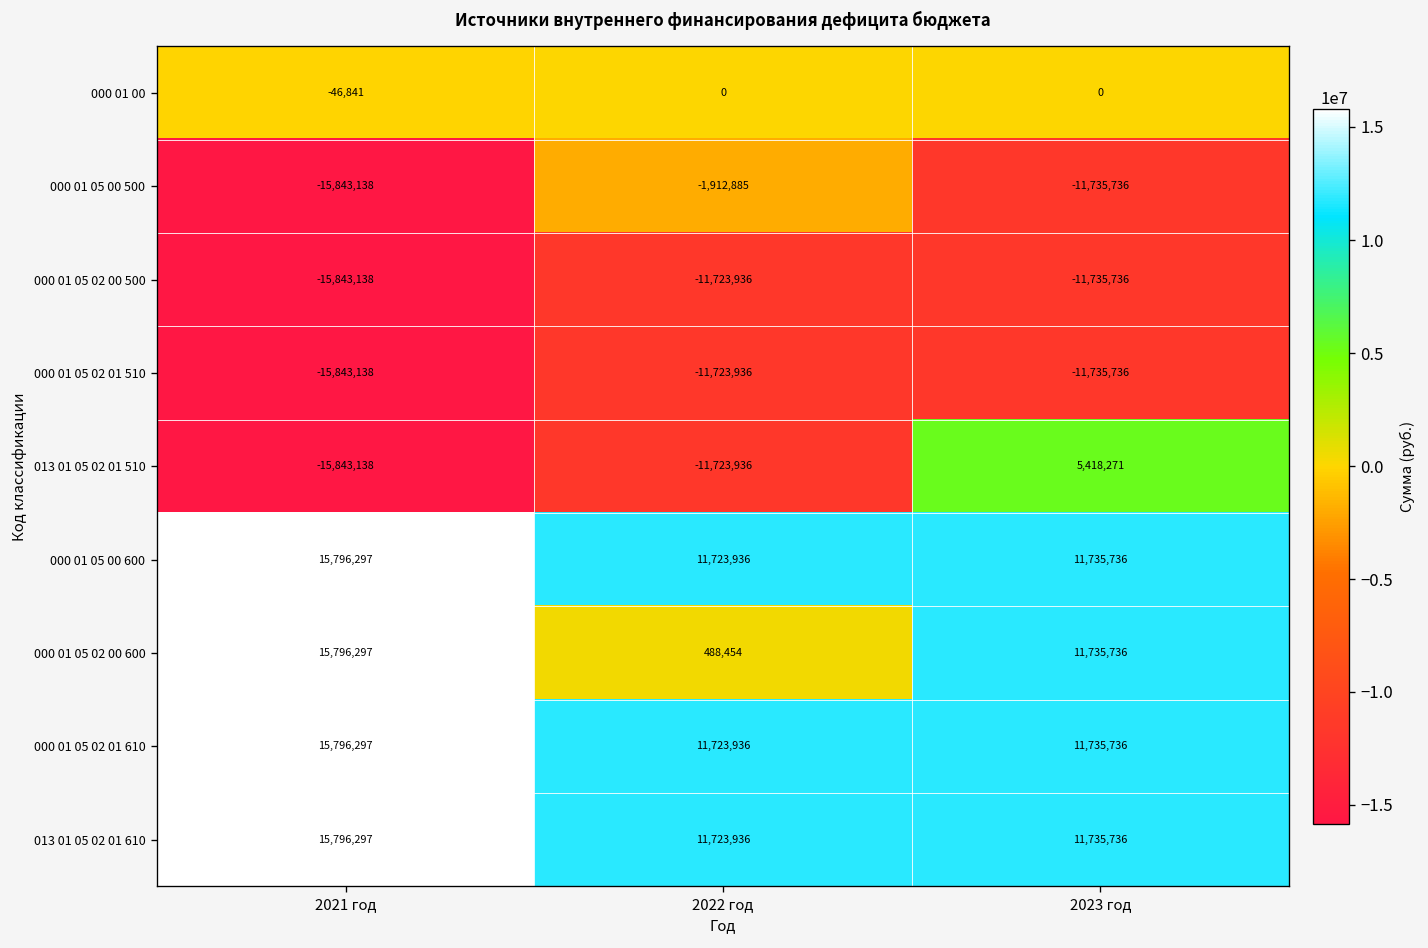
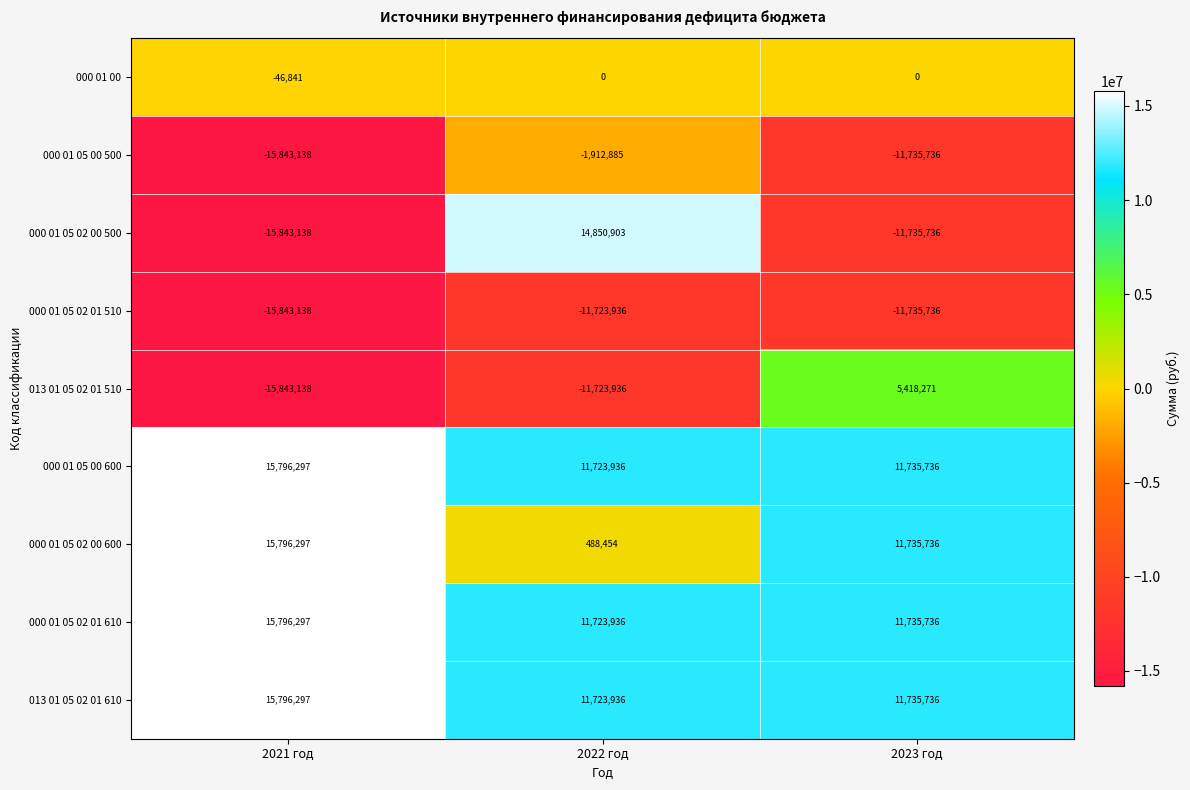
  {
    "000 01 00": {
      "2021 год": "-46,841",
      "2022 год": "0",
      "2023 год": "0"
    },
    "000 01 05 00 500": {
      "2021 год": "-15,843,138",
      "2022 год": "-1,912,885",
      "2023 год": "-11,735,736"
    },
    "000 01 05 02 00 500": {
      "2021 год": "-15,843,138",
-     "2022 год": "-11,723,936",
+     "2022 год": "14,850,903",
      "2023 год": "-11,735,736"
    },
    "000 01 05 02 01 510": {
      "2021 год": "-15,843,138",
      "2022 год": "-11,723,936",
      "2023 год": "-11,735,736"
    },
    "013 01 05 02 01 510": {
      "2021 год": "-15,843,138",
      "2022 год": "-11,723,936",
      "2023 год": "5,418,271"
    },
    "000 01 05 00 600": {
      "2021 год": "15,796,297",
      "2022 год": "11,723,936",
      "2023 год": "11,735,736"
    },
    "000 01 05 02 00 600": {
      "2021 год": "15,796,297",
      "2022 год": "488,454",
      "2023 год": "11,735,736"
    },
    "000 01 05 02 01 610": {
      "2021 год": "15,796,297",
      "2022 год": "11,723,936",
      "2023 год": "11,735,736"
    },
    "013 01 05 02 01 610": {
      "2021 год": "15,796,297",
      "2022 год": "11,723,936",
      "2023 год": "11,735,736"
    }
  }
